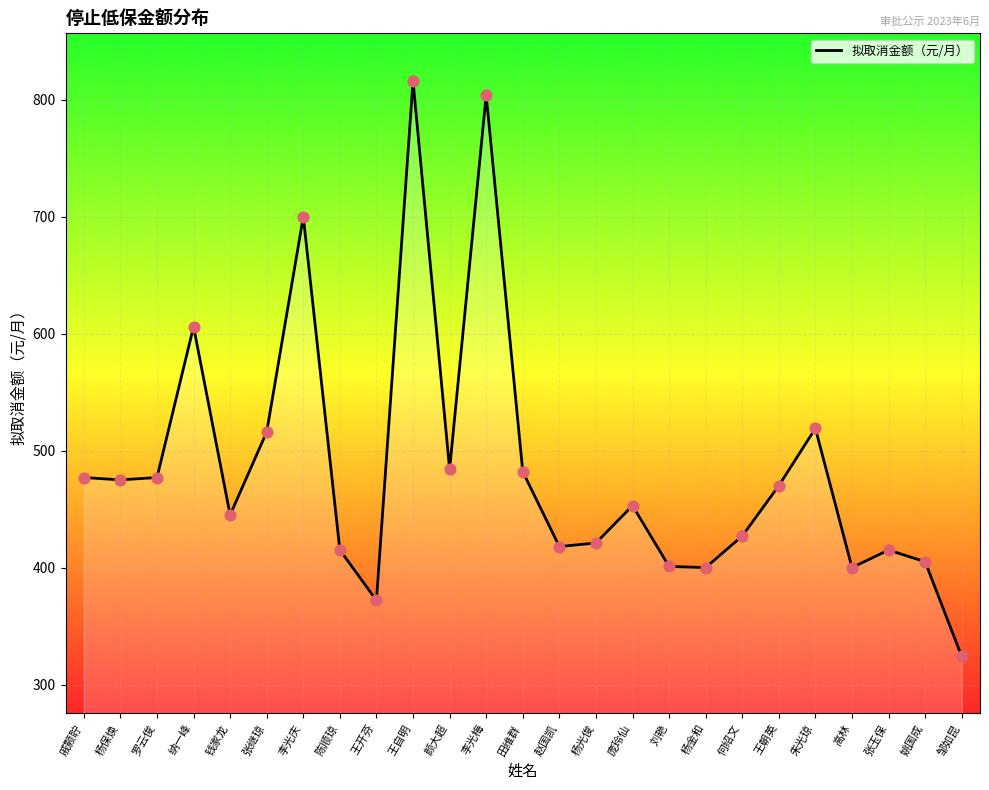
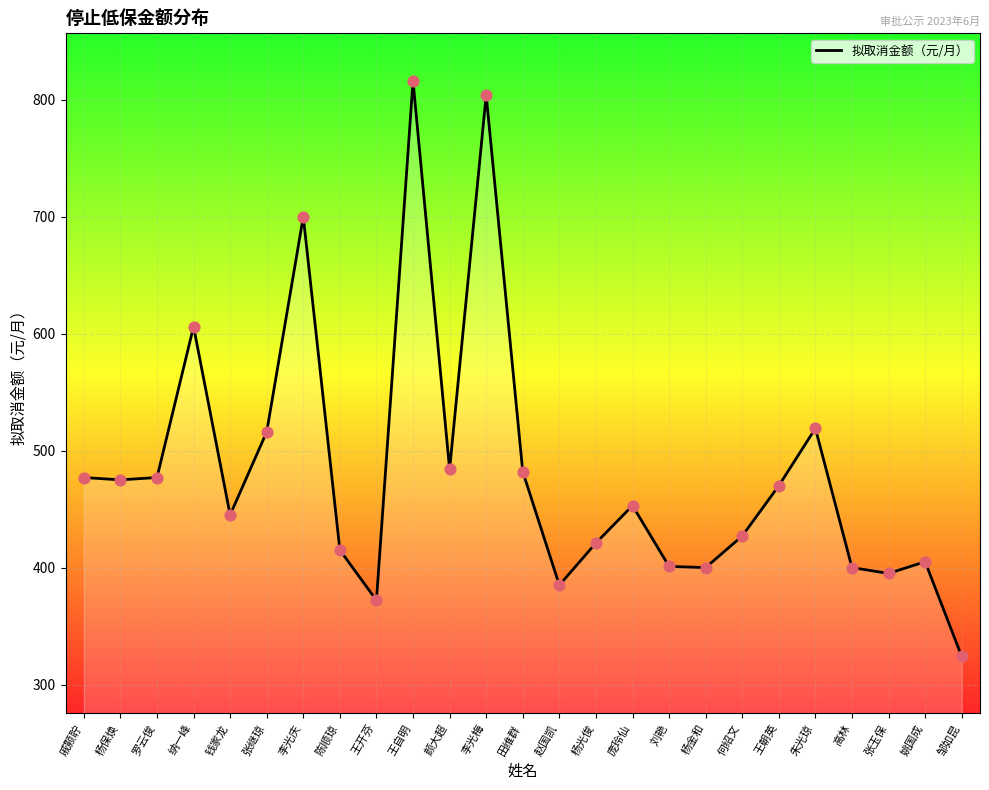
  {
    "戚颢聍": 477,
    "杨保焕": 475,
    "罗云俊": 477,
    "纳一峰": 606,
    "钱家龙": 445,
    "张继琼": 516,
    "李光庆": 700,
    "陈顺琼": 415,
    "王开芬": 372,
    "王自明": 816,
    "颜大超": 484,
    "李光梅": 804,
    "田维群": 482,
-   "赵国凯": 418,
+   "赵国凯": 385,
    "杨光俊": 421,
    "庞玲仙": 453,
    "刘艳": 401,
    "杨金和": 400,
    "何绍文": 427,
    "王朝英": 470,
    "朱光琼": 519,
    "高林": 400,
-   "张玉保": 415,
+   "张玉保": 395,
    "姚国成": 405,
    "邹如昆": 324
  }
